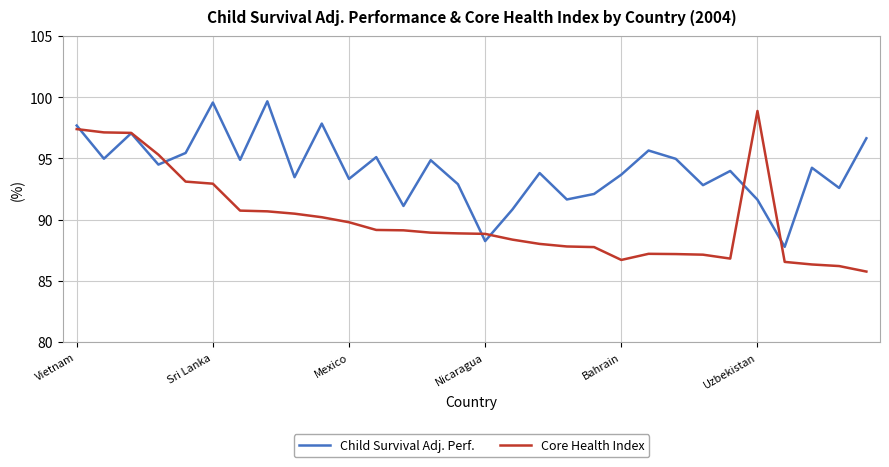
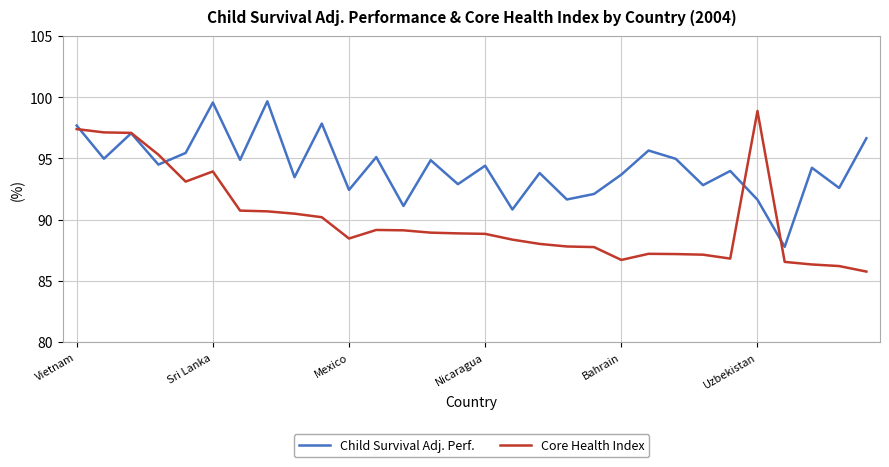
  {
    "Child Survival Adj. Perf.": {
      "Vietnam": 97.7,
      "Sri Lanka": 99.6,
-     "Mexico": 93.3,
-     "Nicaragua": 88.3,
+     "Mexico": 92.4,
+     "Nicaragua": 94.4,
      "Bahrain": 93.7,
      "Uzbekistan": 91.6
    },
    "Core Health Index": {
      "Vietnam": 97.4,
-     "Sri Lanka": 92.9,
-     "Mexico": 89.8,
+     "Sri Lanka": 93.9,
+     "Mexico": 88.5,
      "Nicaragua": 88.8,
      "Bahrain": 86.7,
      "Uzbekistan": 98.9
    }
  }
